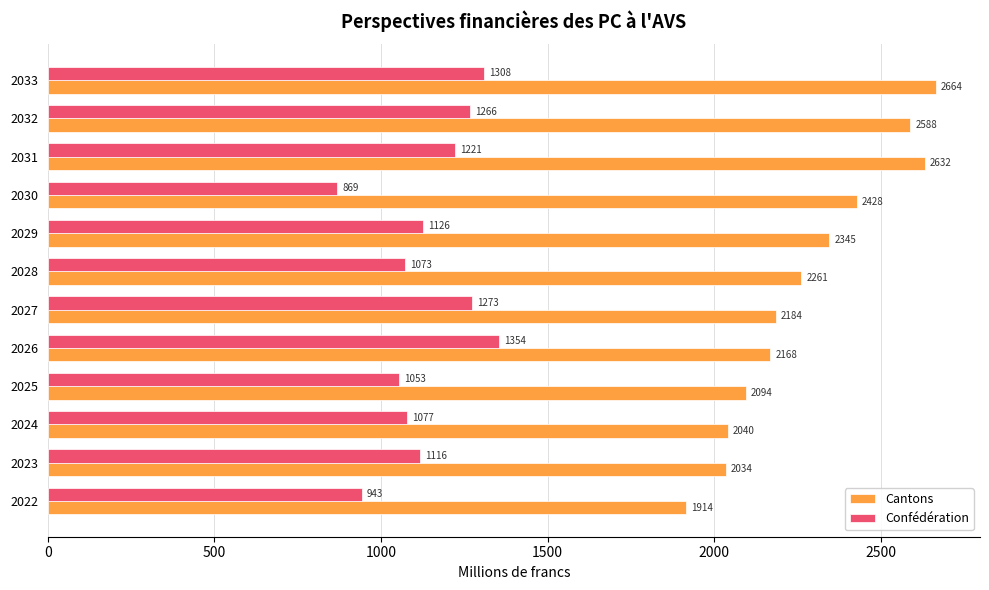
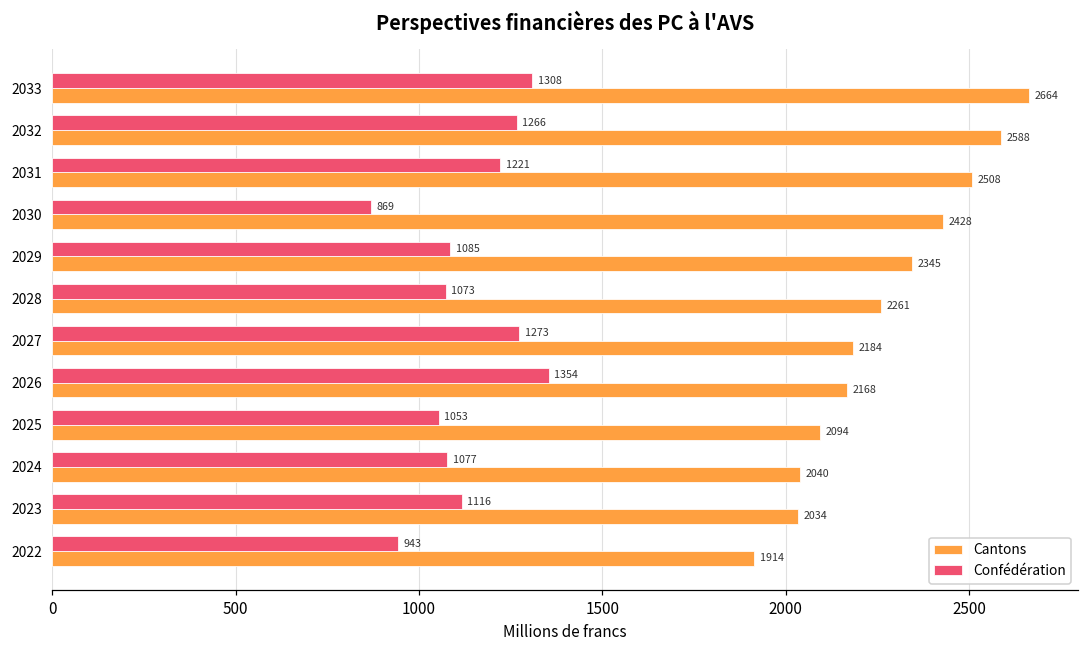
  {
    "Cantons": {
      "2033": 2664,
      "2032": 2588,
-     "2031": 2632,
+     "2031": 2508,
      "2030": 2428,
      "2029": 2345,
      "2028": 2261,
      "2027": 2184,
      "2026": 2168,
      "2025": 2094,
      "2024": 2040,
      "2023": 2034,
      "2022": 1914
    },
    "Confédération": {
      "2033": 1308,
      "2032": 1266,
      "2031": 1221,
      "2030": 869,
-     "2029": 1126,
+     "2029": 1085,
      "2028": 1073,
      "2027": 1273,
      "2026": 1354,
      "2025": 1053,
      "2024": 1077,
      "2023": 1116,
      "2022": 943
    }
  }
